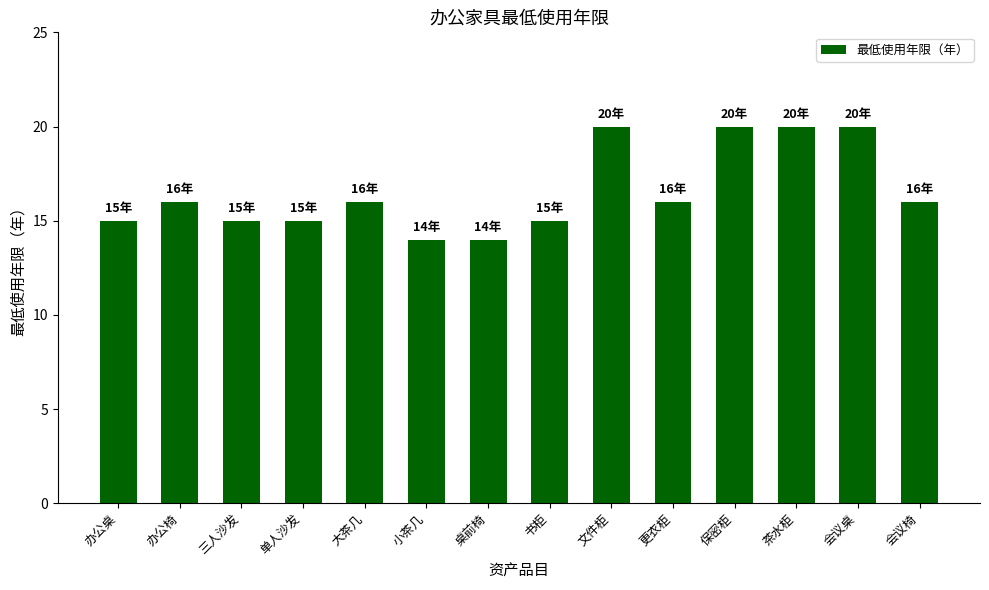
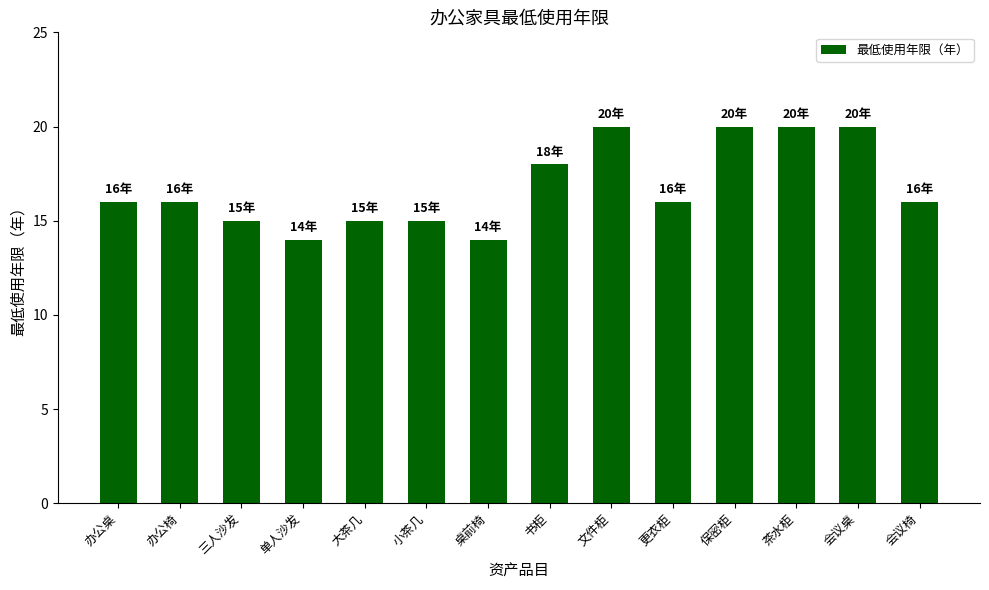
  {
-   "办公桌": "15年",
+   "办公桌": "16年",
    "办公椅": "16年",
    "三人沙发": "15年",
-   "单人沙发": "15年",
-   "大茶几": "16年",
-   "小茶几": "14年",
+   "单人沙发": "14年",
+   "大茶几": "15年",
+   "小茶几": "15年",
    "桌前椅": "14年",
-   "书柜": "15年",
+   "书柜": "18年",
    "文件柜": "20年",
    "更衣柜": "16年",
    "保密柜": "20年",
    "茶水柜": "20年",
    "会议桌": "20年",
    "会议椅": "16年"
  }
